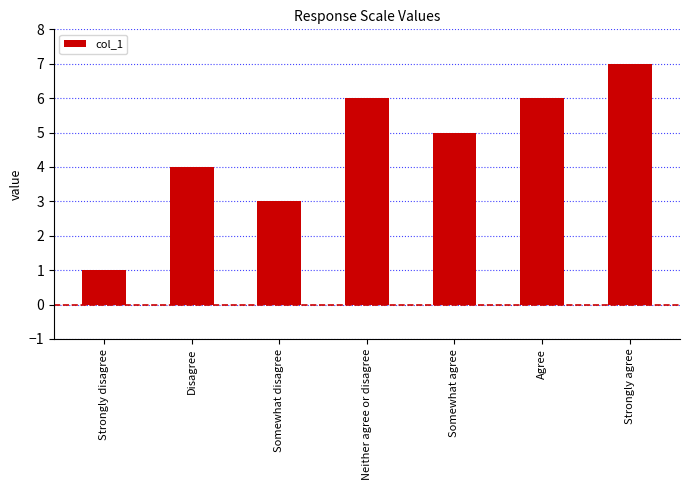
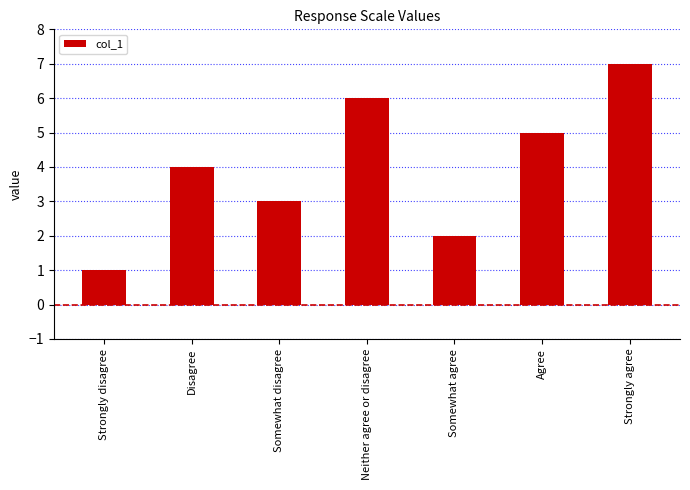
  {
    "Strongly disagree": 1,
    "Disagree": 4,
    "Somewhat disagree": 3,
    "Neither agree or disagree": 6,
-   "Somewhat agree": 5,
-   "Agree": 6,
+   "Somewhat agree": 2,
+   "Agree": 5,
    "Strongly agree": 7
  }
